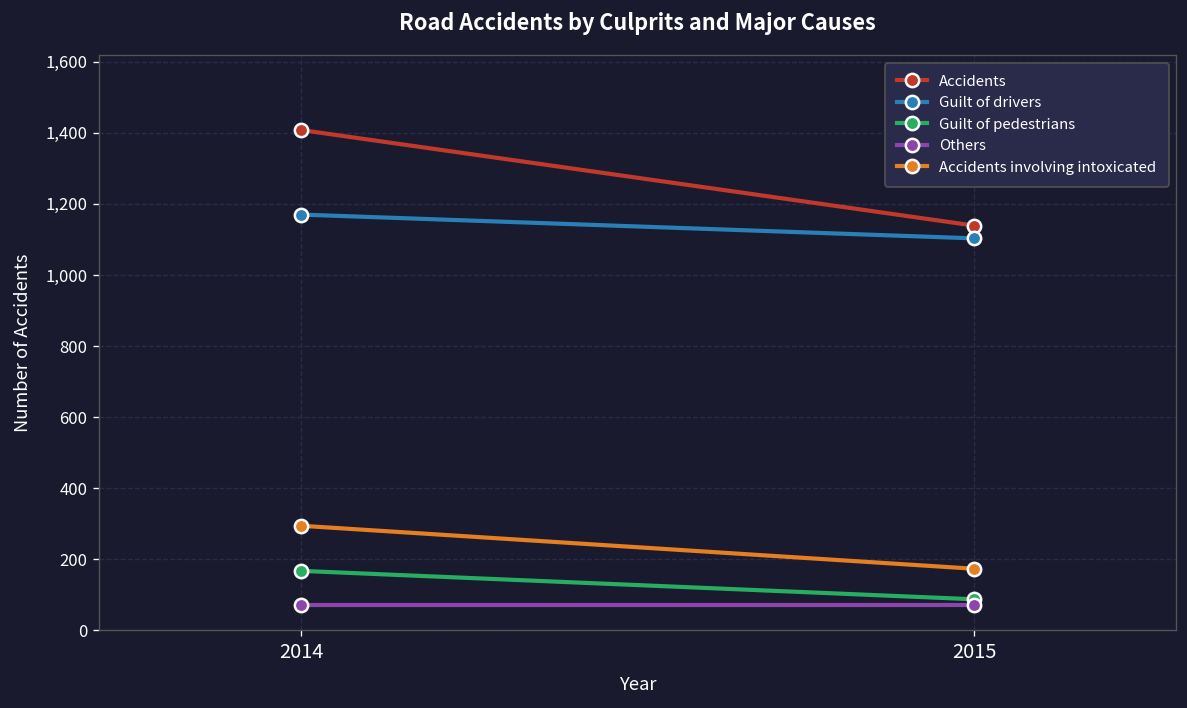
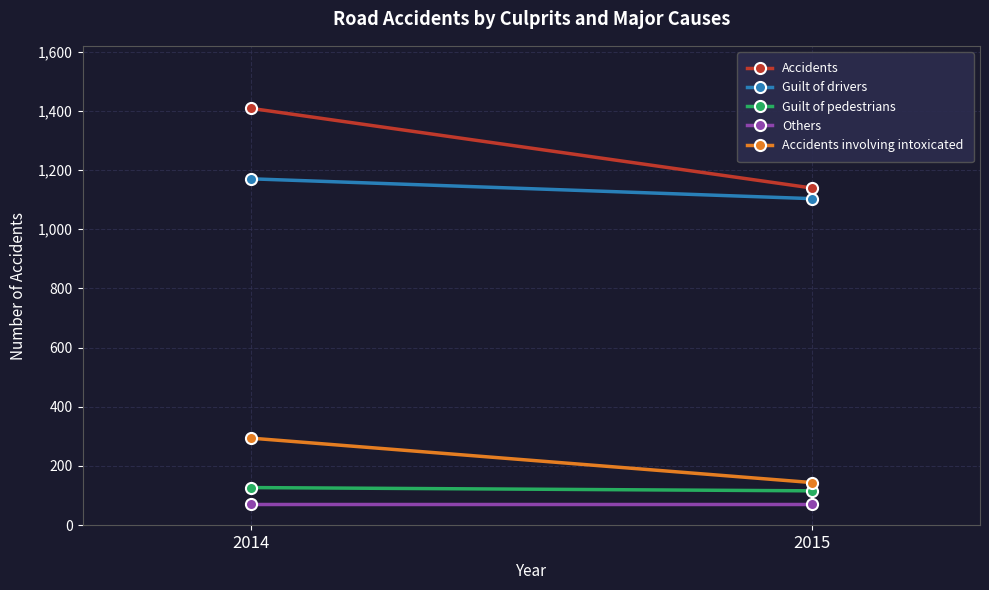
  {
    "Accidents": {
      "2014": "1,410",
      "2015": "1,140"
    },
    "Guilt of drivers": {
      "2014": "1,170",
      "2015": "1,100"
    },
    "Guilt of pedestrians": {
-     "2014": "170",
-     "2015": "90"
+     "2014": "130",
+     "2015": "120"
    },
    "Others": {
      "2014": "70",
      "2015": "70"
    },
    "Accidents involving intoxicated": {
      "2014": "290",
-     "2015": "170"
+     "2015": "140"
    }
  }
